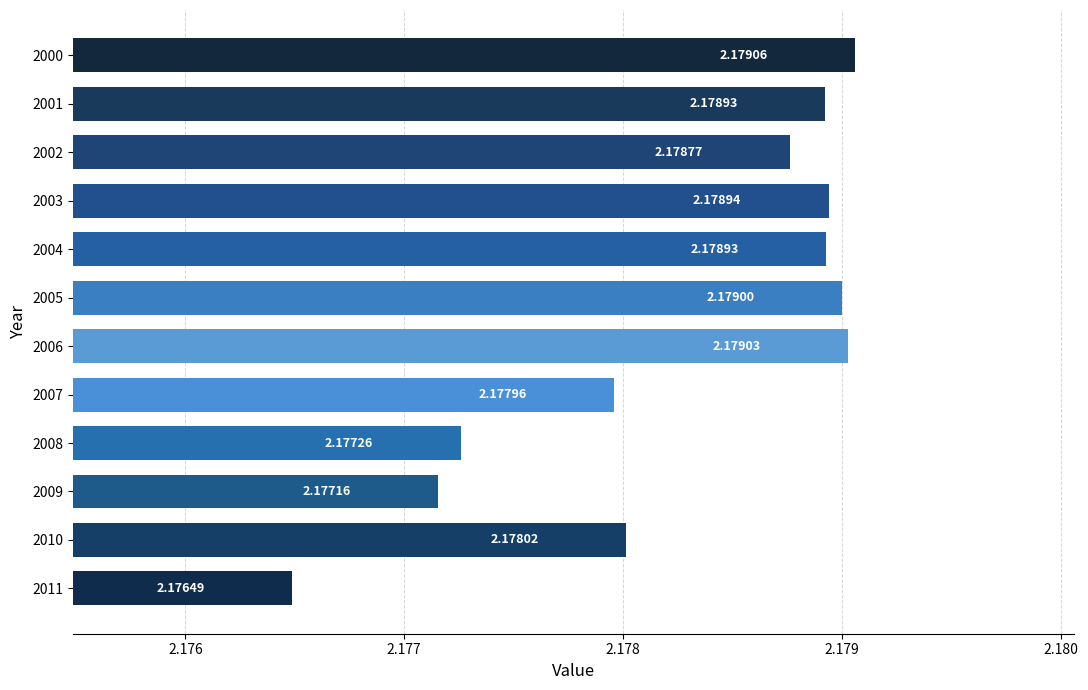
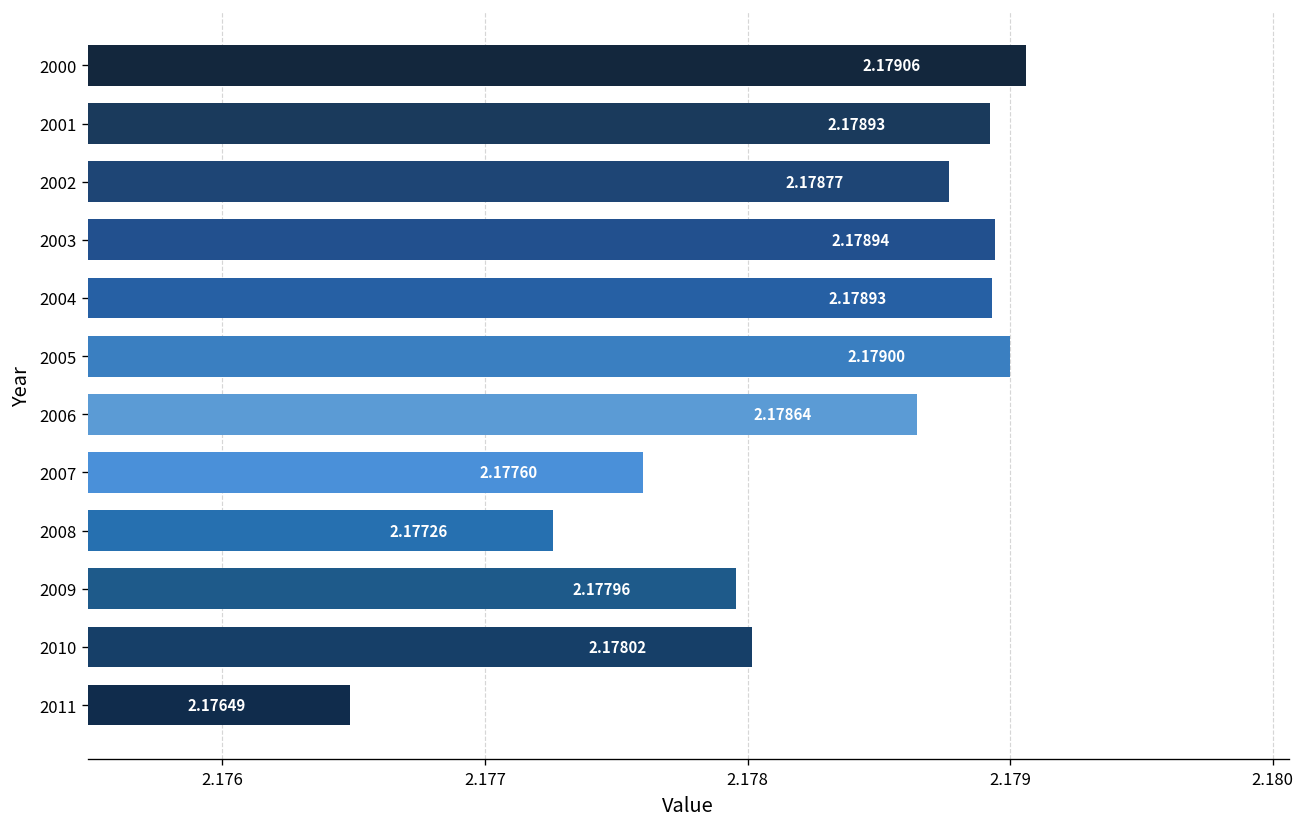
  {
    "2000": 2.17906,
    "2001": 2.17893,
    "2002": 2.17877,
    "2003": 2.17894,
    "2004": 2.17893,
    "2005": 2.17900,
-   "2006": 2.17903,
-   "2007": 2.17796,
+   "2006": 2.17864,
+   "2007": 2.17760,
    "2008": 2.17726,
-   "2009": 2.17716,
+   "2009": 2.17796,
    "2010": 2.17802,
    "2011": 2.17649
  }
